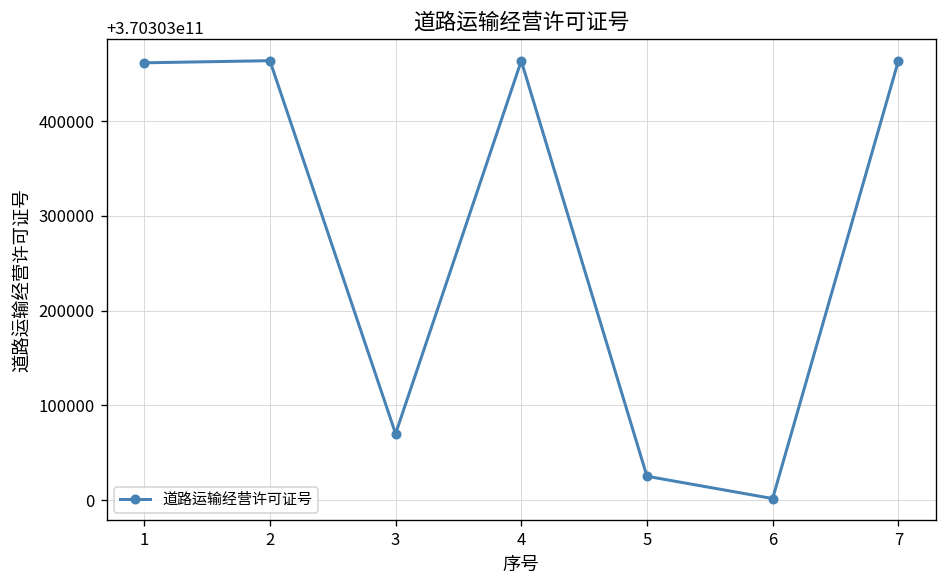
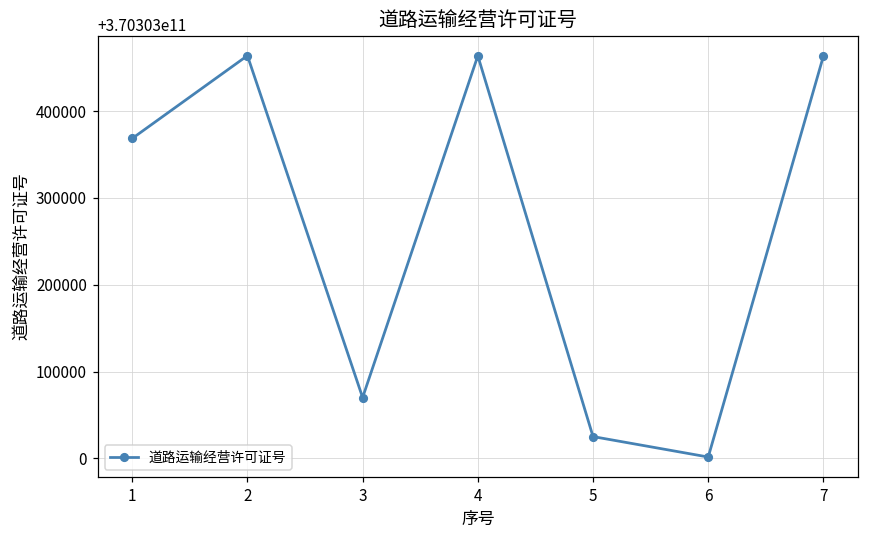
  {
-   "1": 370303460000,
+   "1": 370303370000,
    "2": 370303460000,
    "3": 370303070000,
    "4": 370303460000,
    "5": 370303030000,
    "6": 370303000000,
    "7": 370303460000
  }
